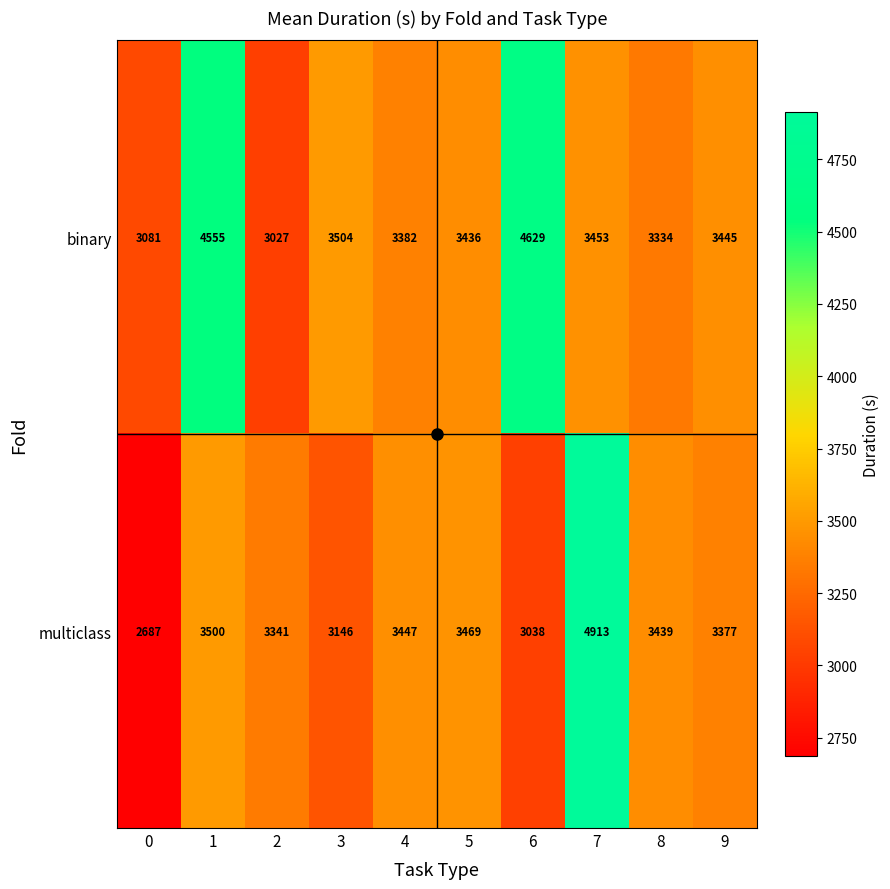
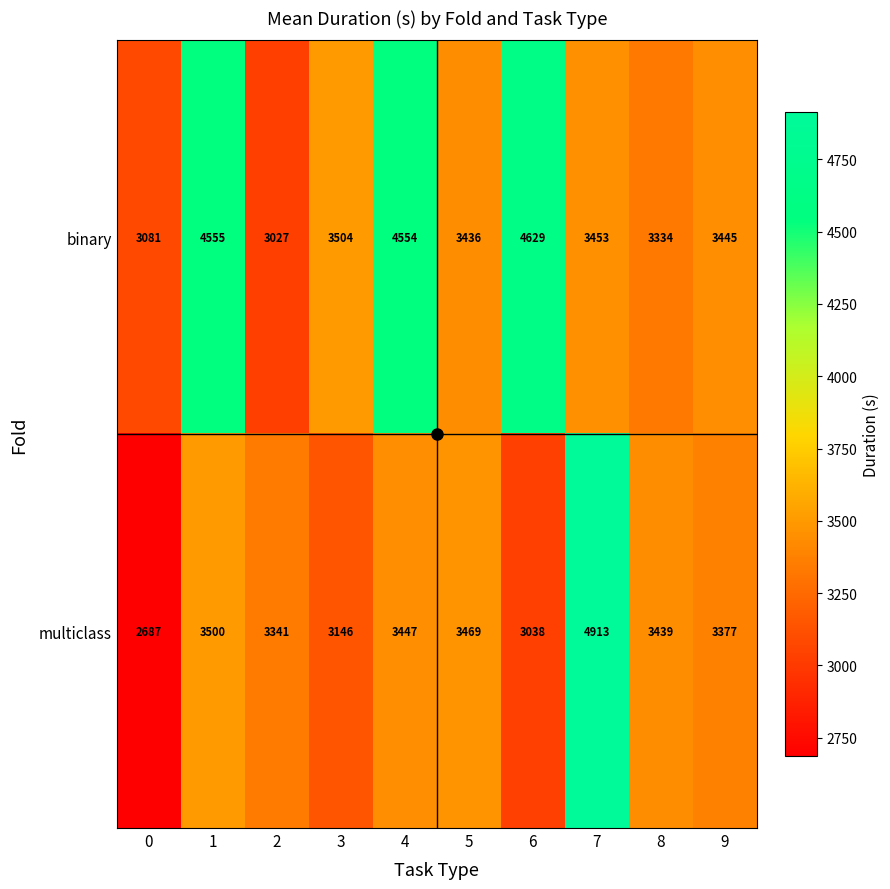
  {
    "binary": {
      "0": 3081,
      "1": 4555,
      "2": 3027,
      "3": 3504,
-     "4": 3382,
+     "4": 4554,
      "5": 3436,
      "6": 4629,
      "7": 3453,
      "8": 3334,
      "9": 3445
    },
    "multiclass": {
      "0": 2687,
      "1": 3500,
      "2": 3341,
      "3": 3146,
      "4": 3447,
      "5": 3469,
      "6": 3038,
      "7": 4913,
      "8": 3439,
      "9": 3377
    }
  }
